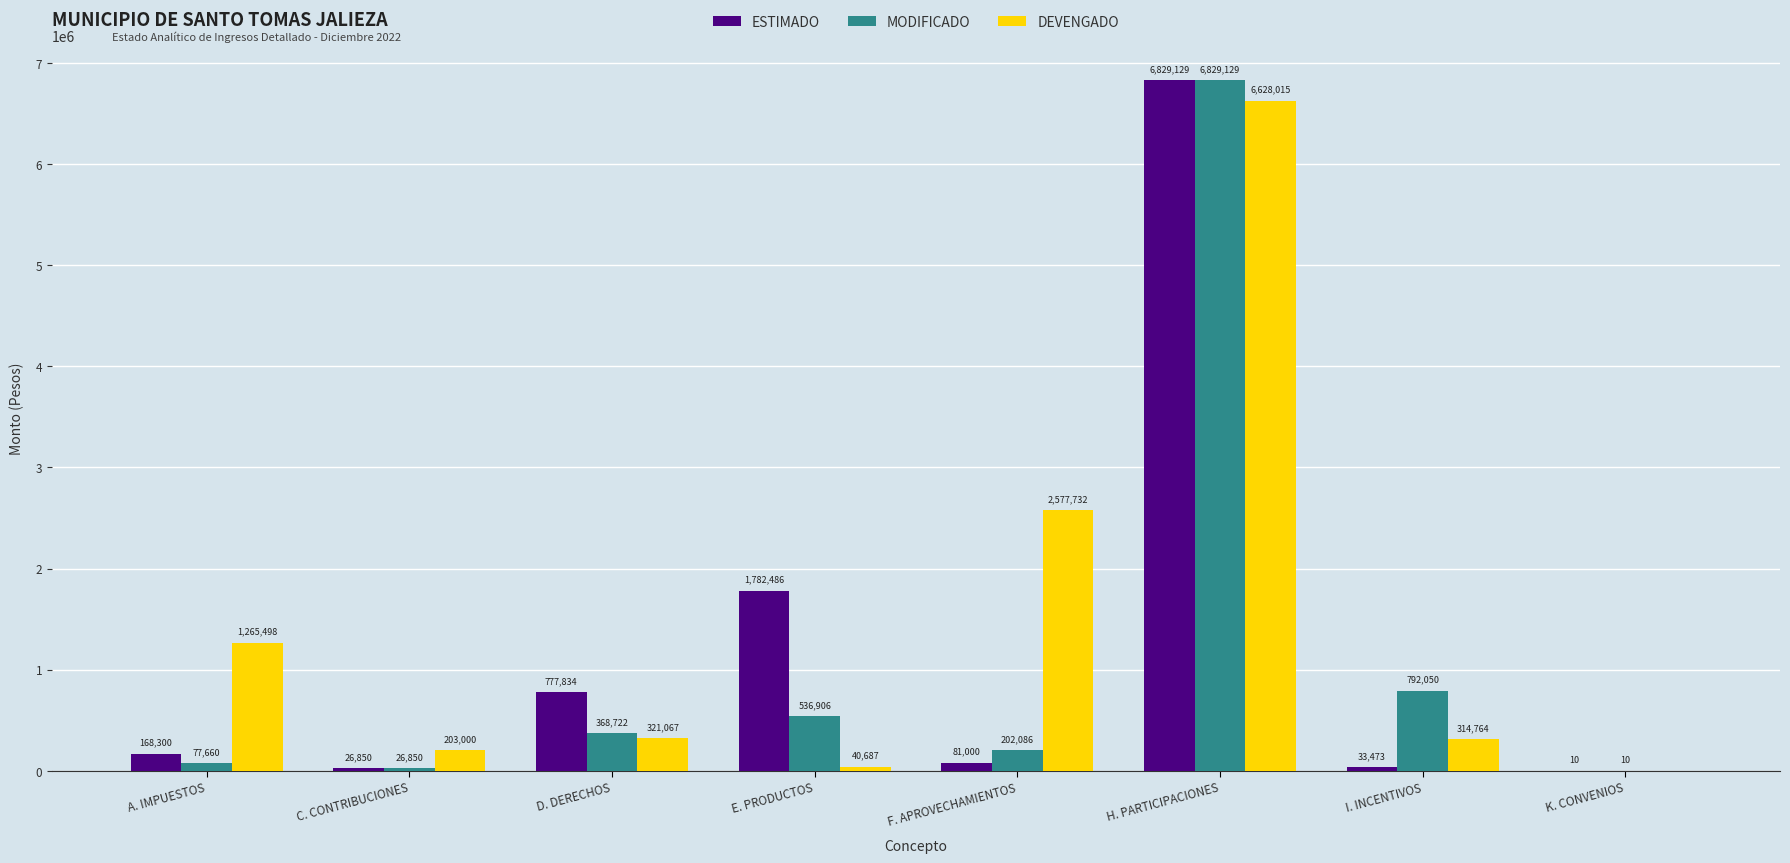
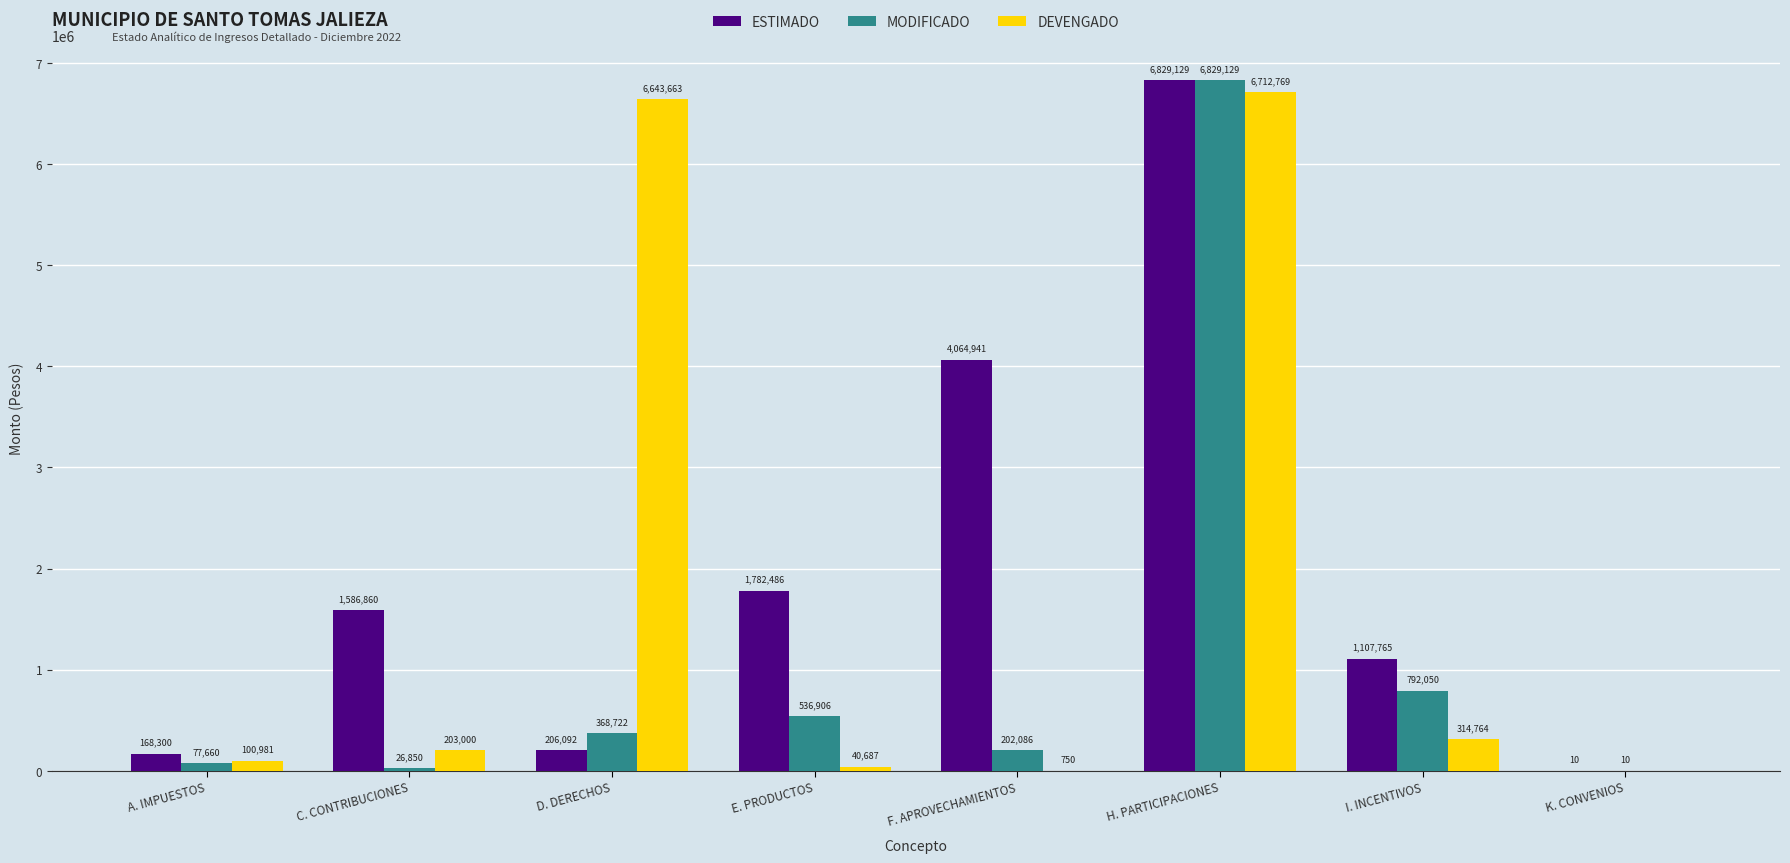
  {
    "ESTIMADO": {
      "A. IMPUESTOS": "168,300",
-     "C. CONTRIBUCIONES": "26,850",
-     "D. DERECHOS": "777,834",
+     "C. CONTRIBUCIONES": "1,586,860",
+     "D. DERECHOS": "206,092",
      "E. PRODUCTOS": "1,782,486",
-     "F. APROVECHAMIENTOS": "81,000",
+     "F. APROVECHAMIENTOS": "4,064,941",
      "H. PARTICIPACIONES": "6,829,129",
-     "I. INCENTIVOS": "33,473",
+     "I. INCENTIVOS": "1,107,765",
      "K. CONVENIOS": "10"
    },
    "MODIFICADO": {
      "A. IMPUESTOS": "77,660",
      "C. CONTRIBUCIONES": "26,850",
      "D. DERECHOS": "368,722",
      "E. PRODUCTOS": "536,906",
      "F. APROVECHAMIENTOS": "202,086",
      "H. PARTICIPACIONES": "6,829,129",
      "I. INCENTIVOS": "792,050",
      "K. CONVENIOS": "10"
    },
    "DEVENGADO": {
-     "A. IMPUESTOS": "1,265,498",
+     "A. IMPUESTOS": "100,981",
      "C. CONTRIBUCIONES": "203,000",
-     "D. DERECHOS": "321,067",
+     "D. DERECHOS": "6,643,663",
      "E. PRODUCTOS": "40,687",
-     "F. APROVECHAMIENTOS": "2,577,732",
-     "H. PARTICIPACIONES": "6,628,015",
+     "F. APROVECHAMIENTOS": "750",
+     "H. PARTICIPACIONES": "6,712,769",
      "I. INCENTIVOS": "314,764"
    }
  }
